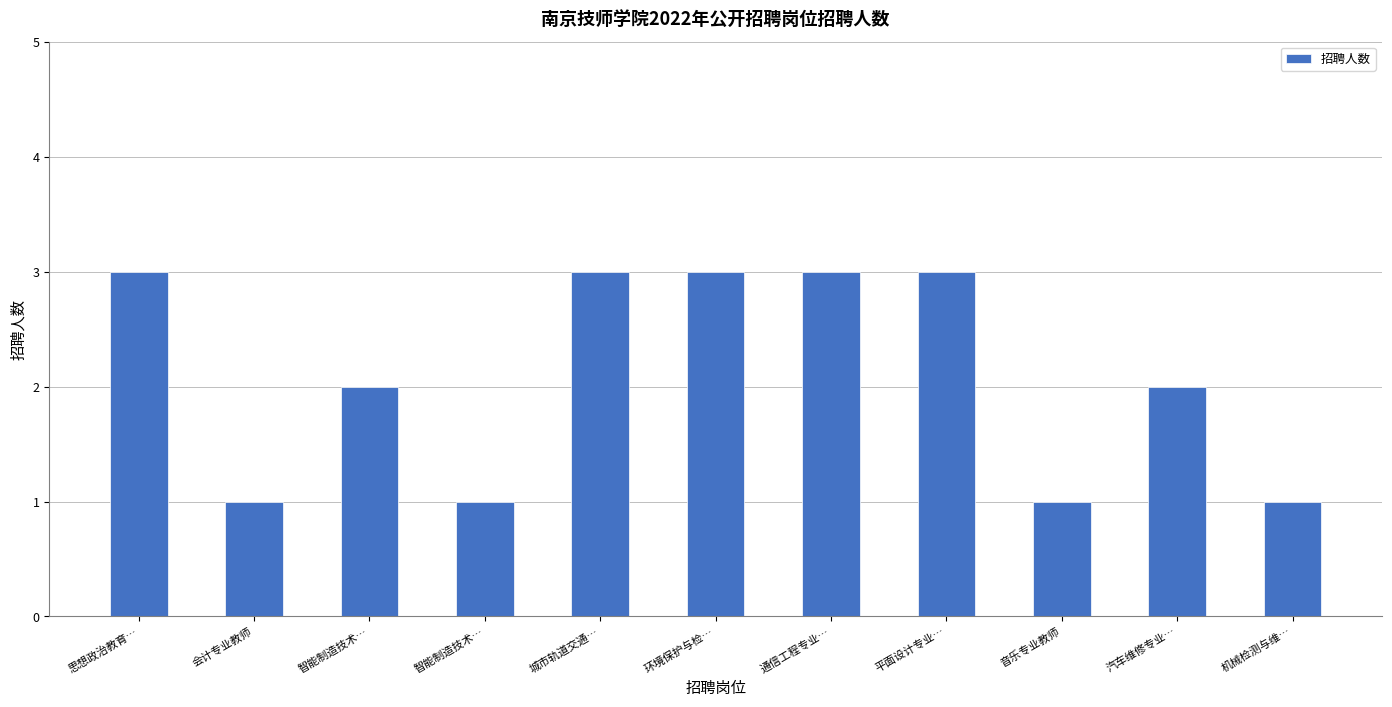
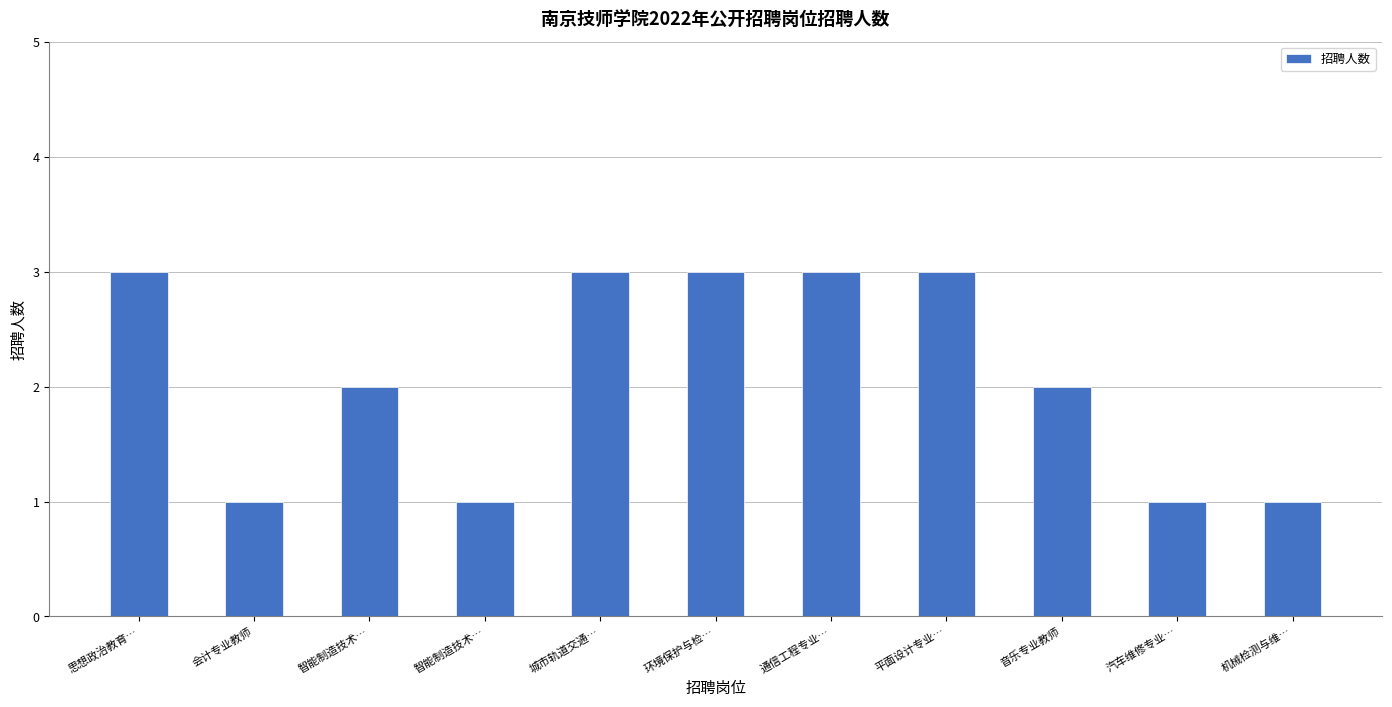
  {
    "思想政治教育…": 3,
    "会计专业教师": 1,
    "城市轨道交通…": 3,
    "环境保护与检…": 3,
    "通信工程专业…": 3,
    "平面设计专业…": 3,
-   "音乐专业教师": 1,
-   "汽车维修专业…": 2,
+   "音乐专业教师": 2,
+   "汽车维修专业…": 1,
    "机械检测与维…": 1
  }
